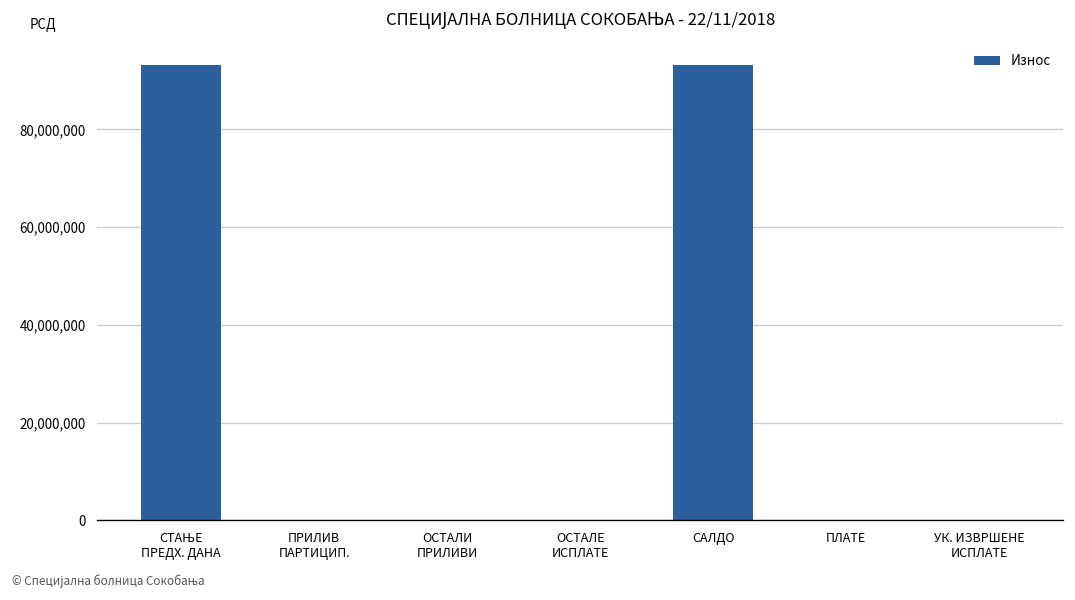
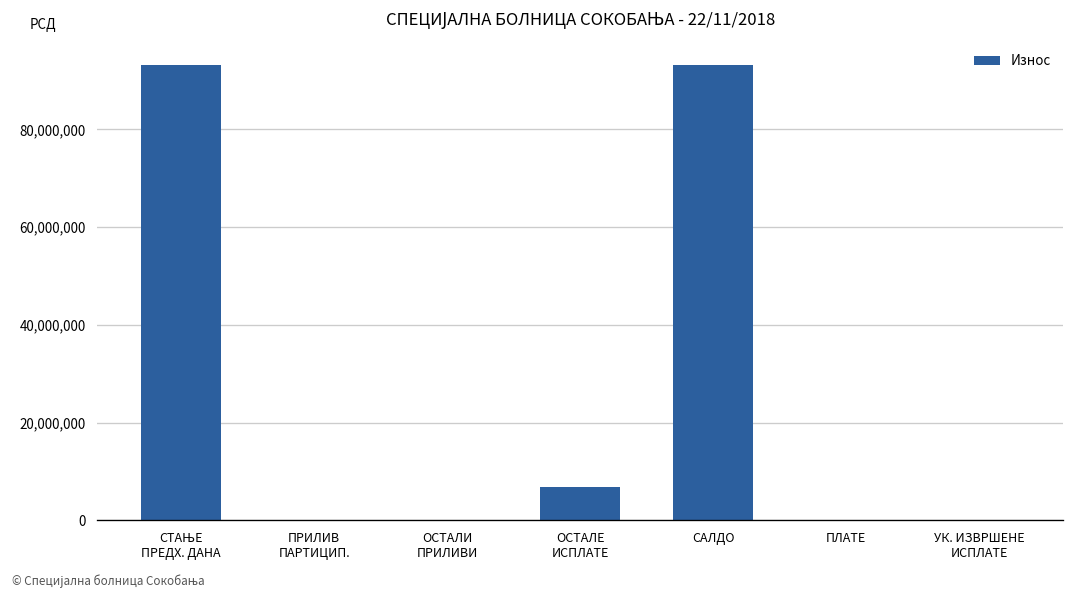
  {
    "СТАЊЕ ПРЕДХ. ДАНА": "93,000,000",
    "ОСТАЛИ ПРИЛИВИ": "0",
-   "ОСТАЛЕ ИСПЛАТЕ": "0",
+   "ОСТАЛЕ ИСПЛАТЕ": "7,000,000",
    "САЛДО": "93,000,000",
    "ПЛАТЕ": "0",
    "УК. ИЗВРШЕНЕ ИСПЛАТЕ": "0"
  }
